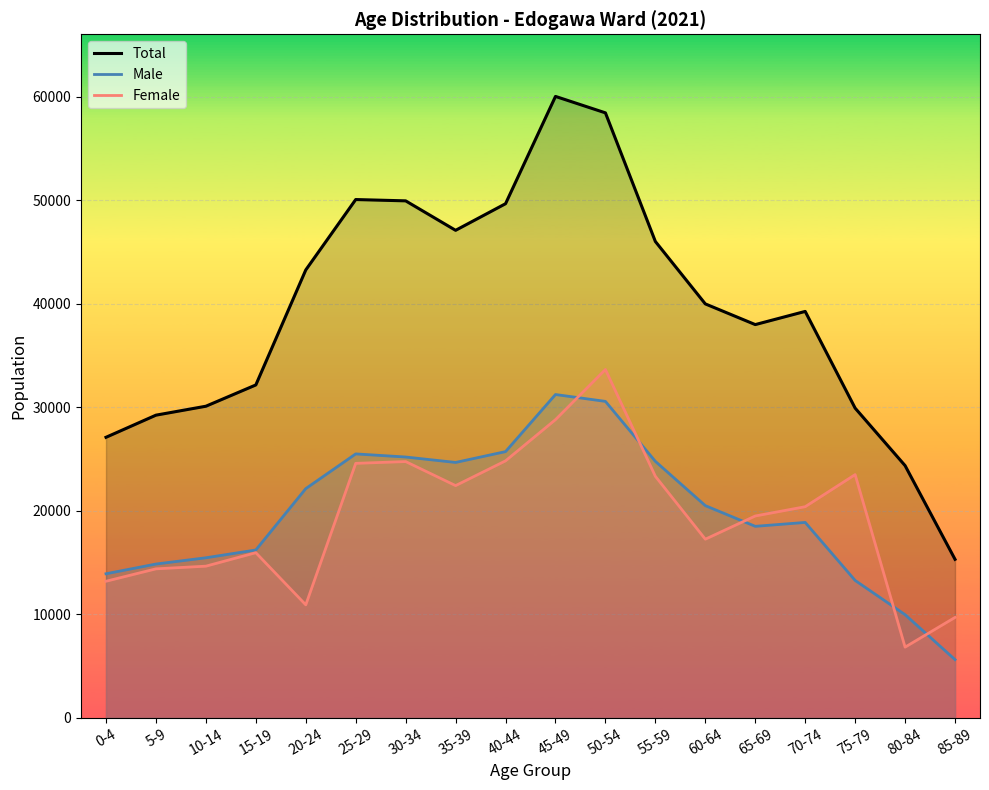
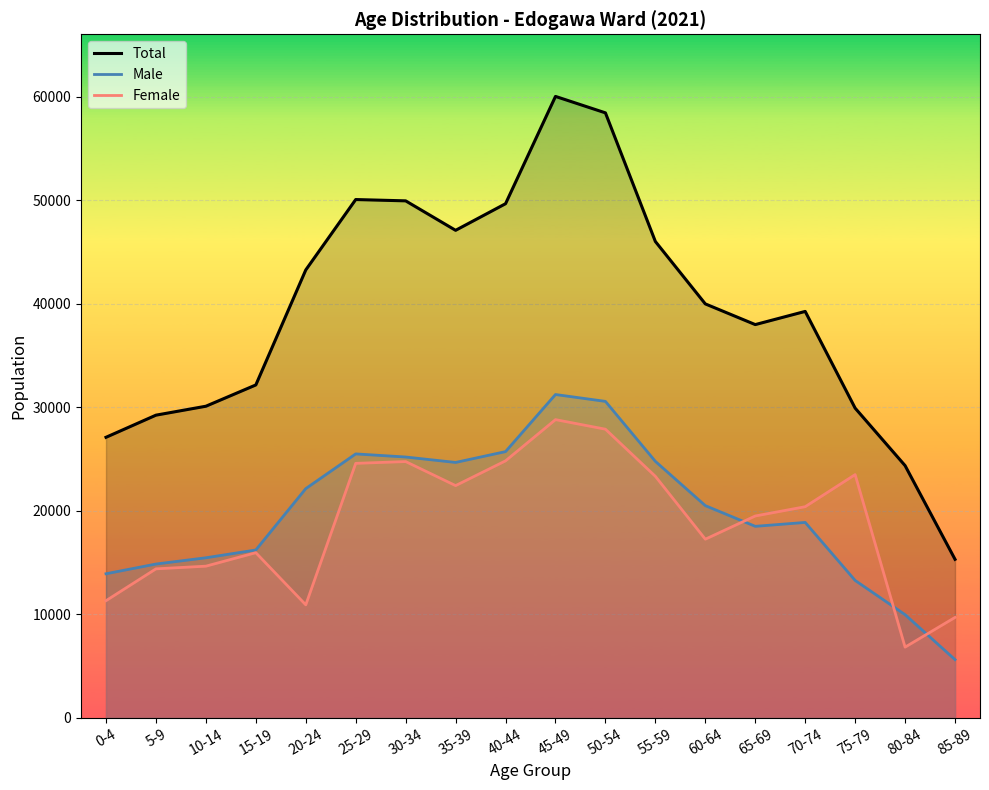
  {
    "Female": {
-     "0-4": 13200,
+     "0-4": 11300,
      "5-9": 14400,
      "10-14": 14600,
      "15-19": 16000,
      "20-24": 10900,
      "25-29": 24600,
      "30-34": 24800,
      "35-39": 22400,
      "40-44": 24800,
      "45-49": 28800,
-     "50-54": 33700,
+     "50-54": 27900,
      "55-59": 23300,
      "60-64": 17300,
      "65-69": 19500,
      "70-74": 20400,
      "75-79": 23500,
      "80-84": 6800,
      "85-89": 9700
    }
  }
